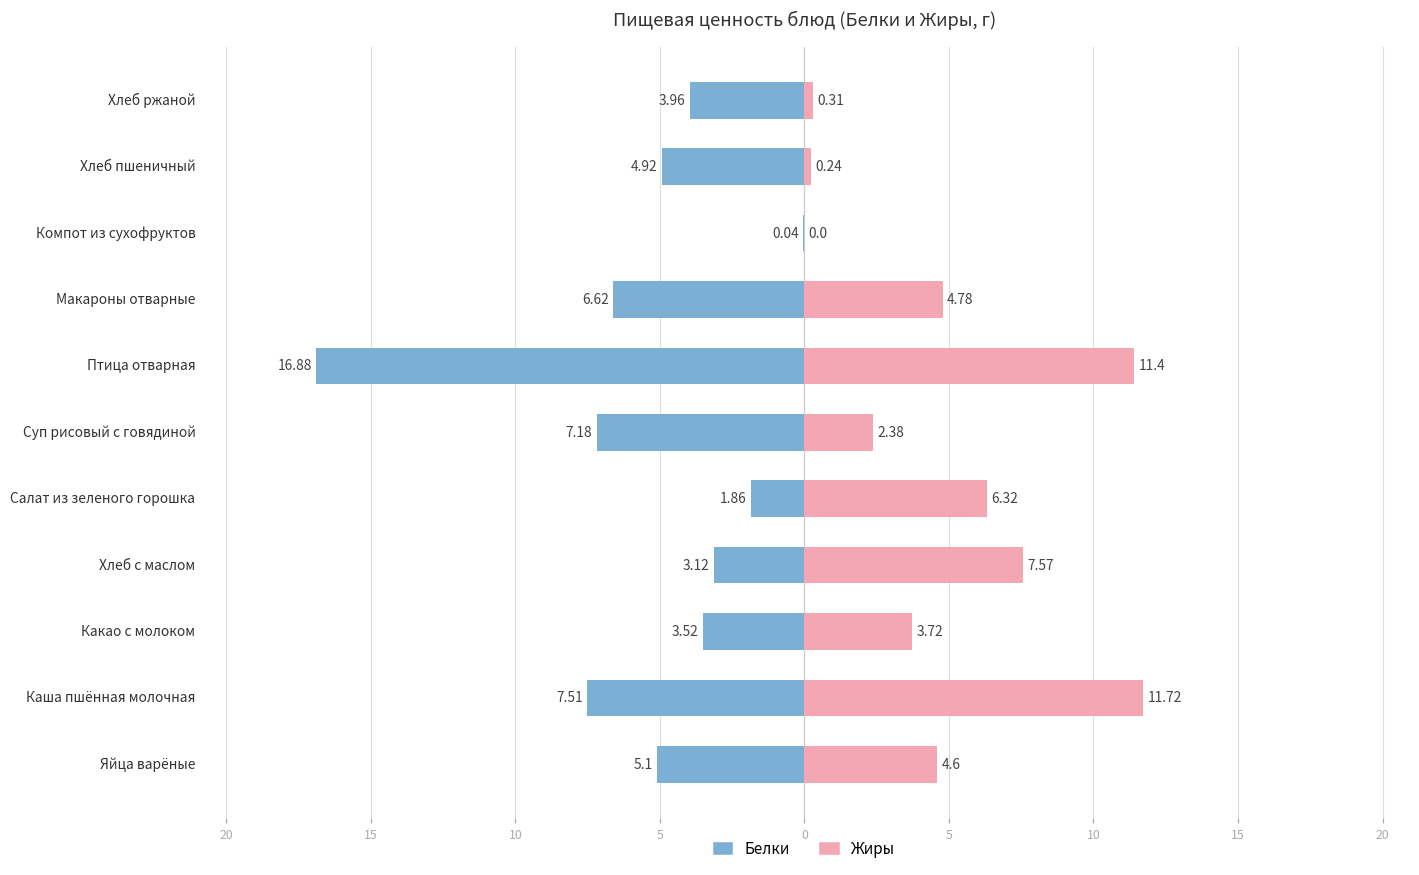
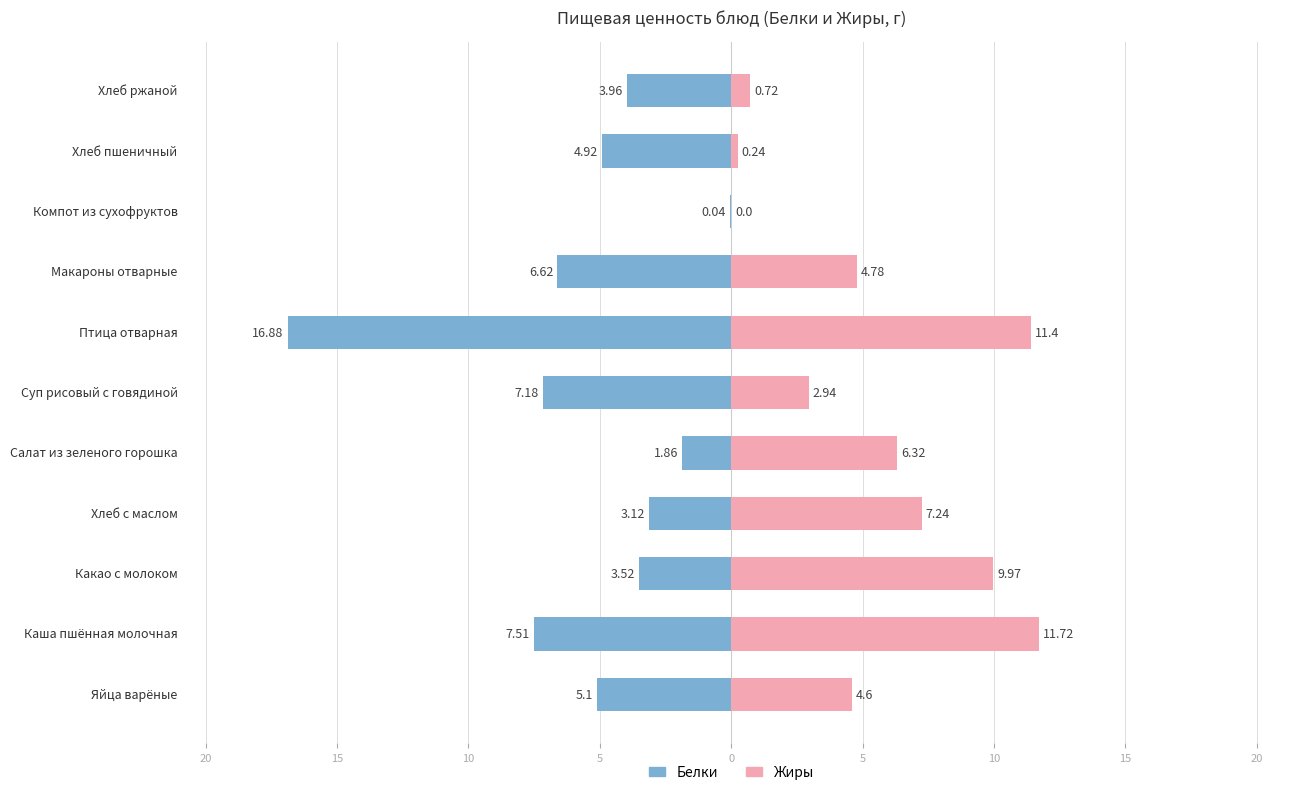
  {
    "Жиры": {
-     "Хлеб ржаной": 0.31,
+     "Хлеб ржаной": 0.72,
      "Хлеб пшеничный": 0.24,
      "Компот из сухофруктов": 0.0,
      "Макароны отварные": 4.78,
      "Птица отварная": 11.4,
-     "Суп рисовый с говядиной": 2.38,
+     "Суп рисовый с говядиной": 2.94,
      "Салат из зеленого горошка": 6.32,
-     "Хлеб с маслом": 7.57,
-     "Какао с молоком": 3.72,
+     "Хлеб с маслом": 7.24,
+     "Какао с молоком": 9.97,
      "Каша пшённая молочная": 11.72,
      "Яйца варёные": 4.6
    }
  }
